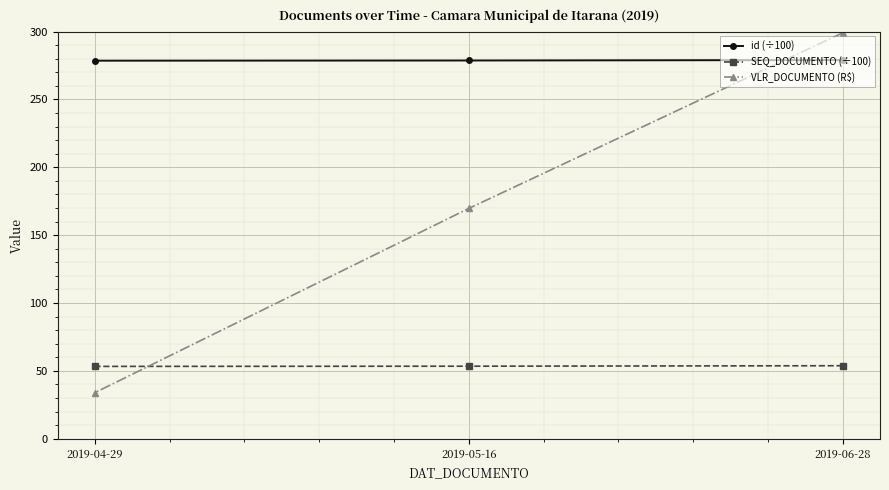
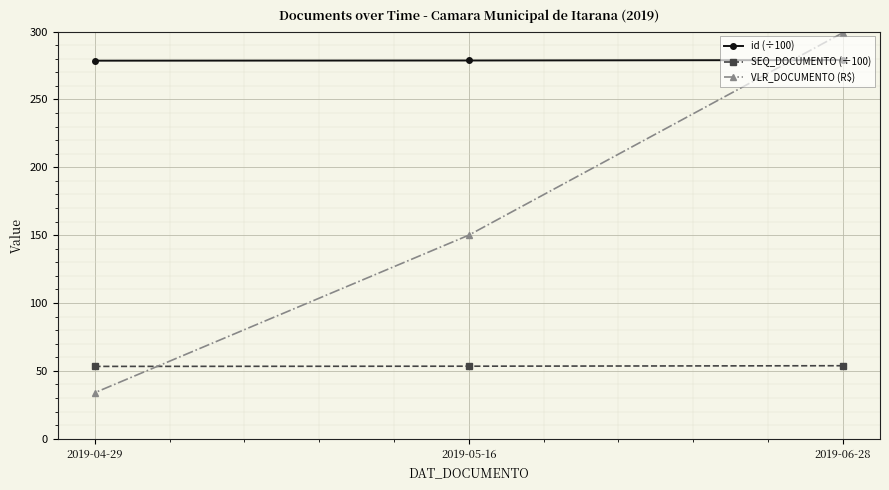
  {
    "id (÷100)": {
      "2019-04-29": 279,
      "2019-05-16": 279
    },
    "SEQ_DOCUMENTO (÷100)": {
      "2019-04-29": 53,
      "2019-05-16": 53,
      "2019-06-28": 54
    },
    "VLR_DOCUMENTO (R$)": {
      "2019-04-29": 34,
-     "2019-05-16": 170,
+     "2019-05-16": 150,
      "2019-06-28": 299
    }
  }
